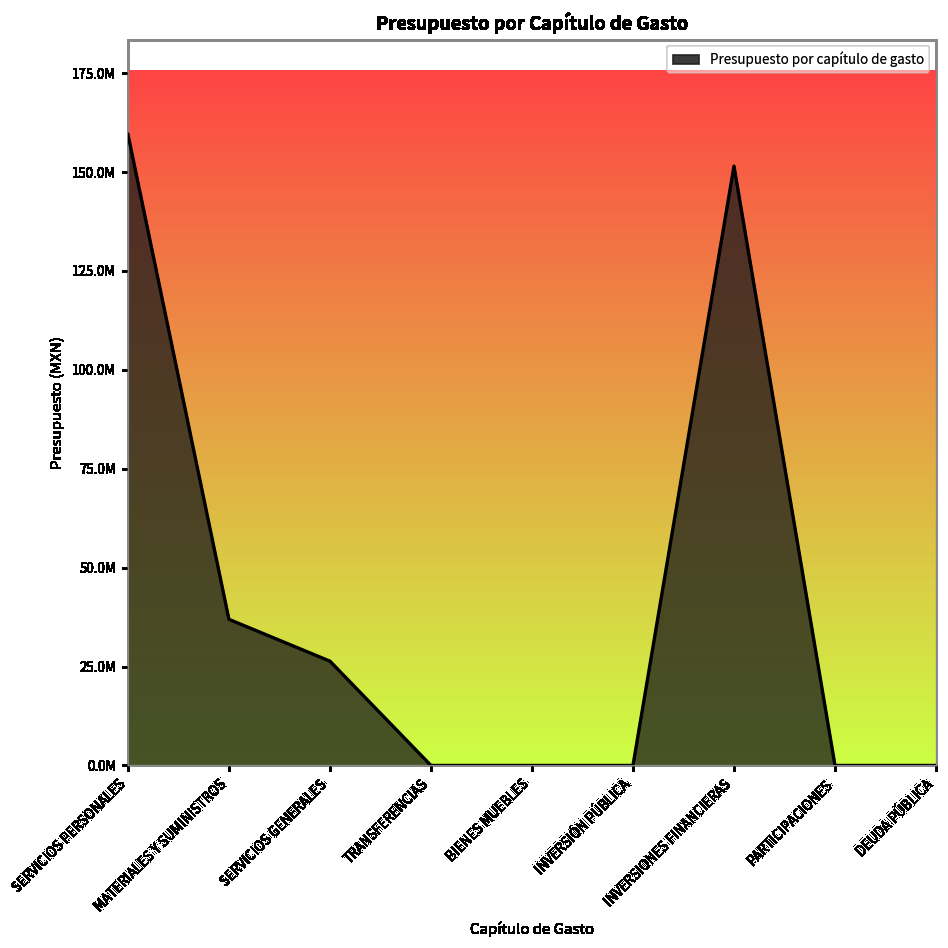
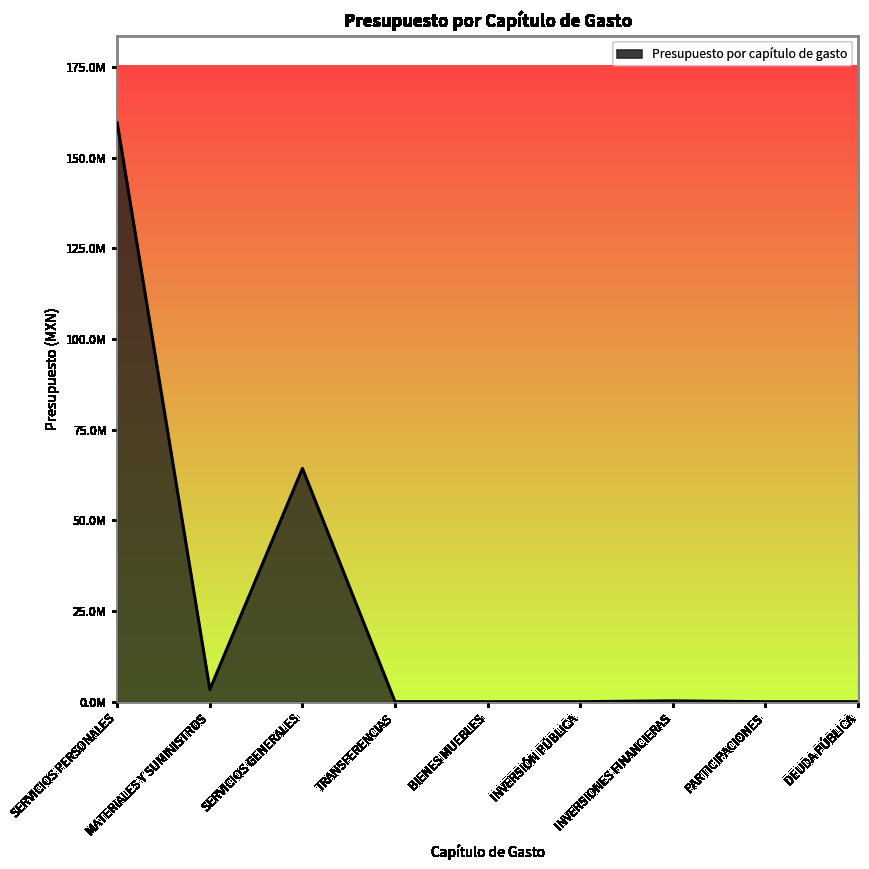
  {
    "SERVICIOS PERSONALES": 160000000,
-   "MATERIALES Y SUMINISTROS": 37000000,
-   "SERVICIOS GENERALES": 26000000,
+   "MATERIALES Y SUMINISTROS": 3000000,
+   "SERVICIOS GENERALES": 64000000,
    "TRANSFERENCIAS": 0,
    "BIENES MUEBLES": 0,
    "INVERSIÓN PÚBLICA": 0,
-   "INVERSIONES FINANCIERAS": 152000000,
+   "INVERSIONES FINANCIERAS": 0,
    "PARTICIPACIONES": 0,
    "DEUDA PÚBLICA": 0
  }
